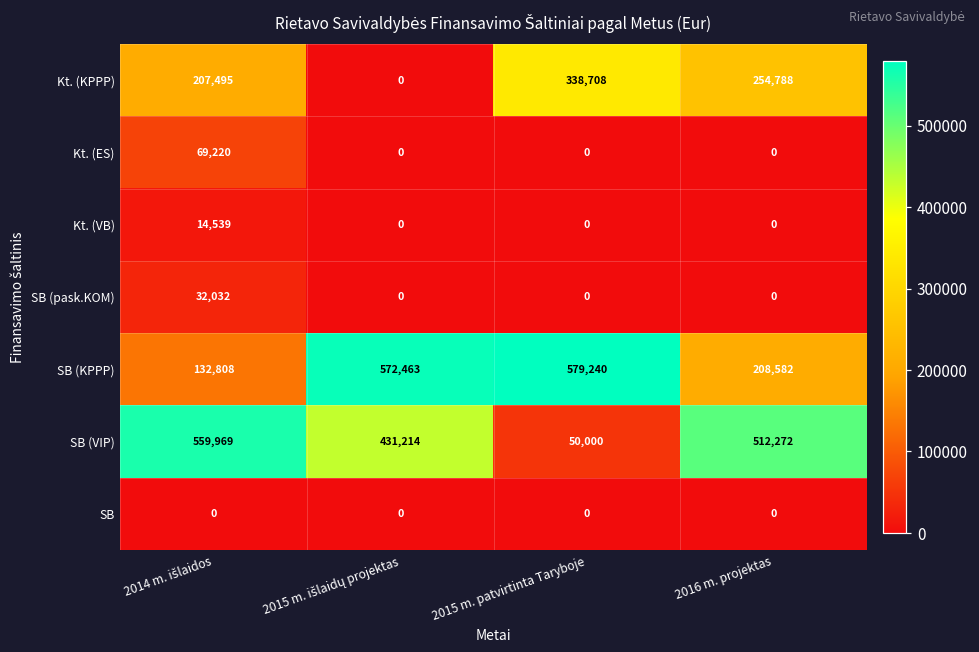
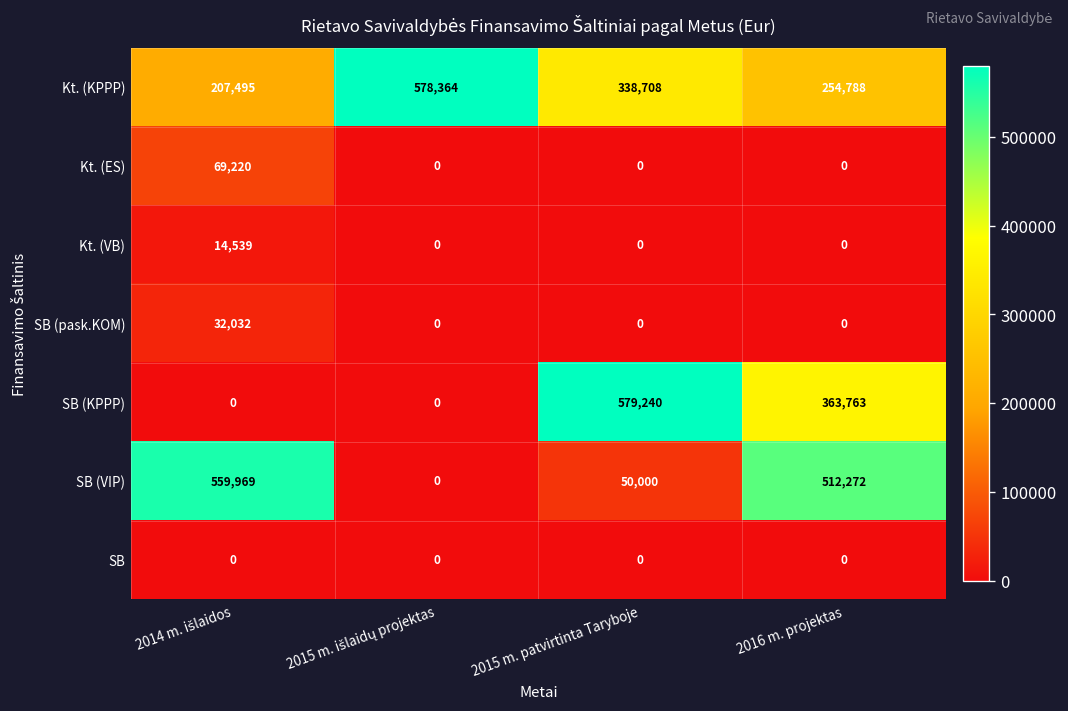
  {
    "Kt. (KPPP)": {
      "2014 m. išlaidos": "207,495",
-     "2015 m. išlaidų projektas": "0",
+     "2015 m. išlaidų projektas": "578,364",
      "2015 m. patvirtinta Taryboje": "338,708",
      "2016 m. projektas": "254,788"
    },
    "Kt. (ES)": {
      "2014 m. išlaidos": "69,220",
      "2015 m. išlaidų projektas": "0",
      "2015 m. patvirtinta Taryboje": "0",
      "2016 m. projektas": "0"
    },
    "Kt. (VB)": {
      "2014 m. išlaidos": "14,539",
      "2015 m. išlaidų projektas": "0",
      "2015 m. patvirtinta Taryboje": "0",
      "2016 m. projektas": "0"
    },
    "SB (pask.KOM)": {
      "2014 m. išlaidos": "32,032",
      "2015 m. išlaidų projektas": "0",
      "2015 m. patvirtinta Taryboje": "0",
      "2016 m. projektas": "0"
    },
    "SB (KPPP)": {
-     "2014 m. išlaidos": "132,808",
-     "2015 m. išlaidų projektas": "572,463",
+     "2014 m. išlaidos": "0",
+     "2015 m. išlaidų projektas": "0",
      "2015 m. patvirtinta Taryboje": "579,240",
-     "2016 m. projektas": "208,582"
+     "2016 m. projektas": "363,763"
    },
    "SB (VIP)": {
      "2014 m. išlaidos": "559,969",
-     "2015 m. išlaidų projektas": "431,214",
+     "2015 m. išlaidų projektas": "0",
      "2015 m. patvirtinta Taryboje": "50,000",
      "2016 m. projektas": "512,272"
    },
    "SB": {
      "2014 m. išlaidos": "0",
      "2015 m. išlaidų projektas": "0",
      "2015 m. patvirtinta Taryboje": "0",
      "2016 m. projektas": "0"
    }
  }
